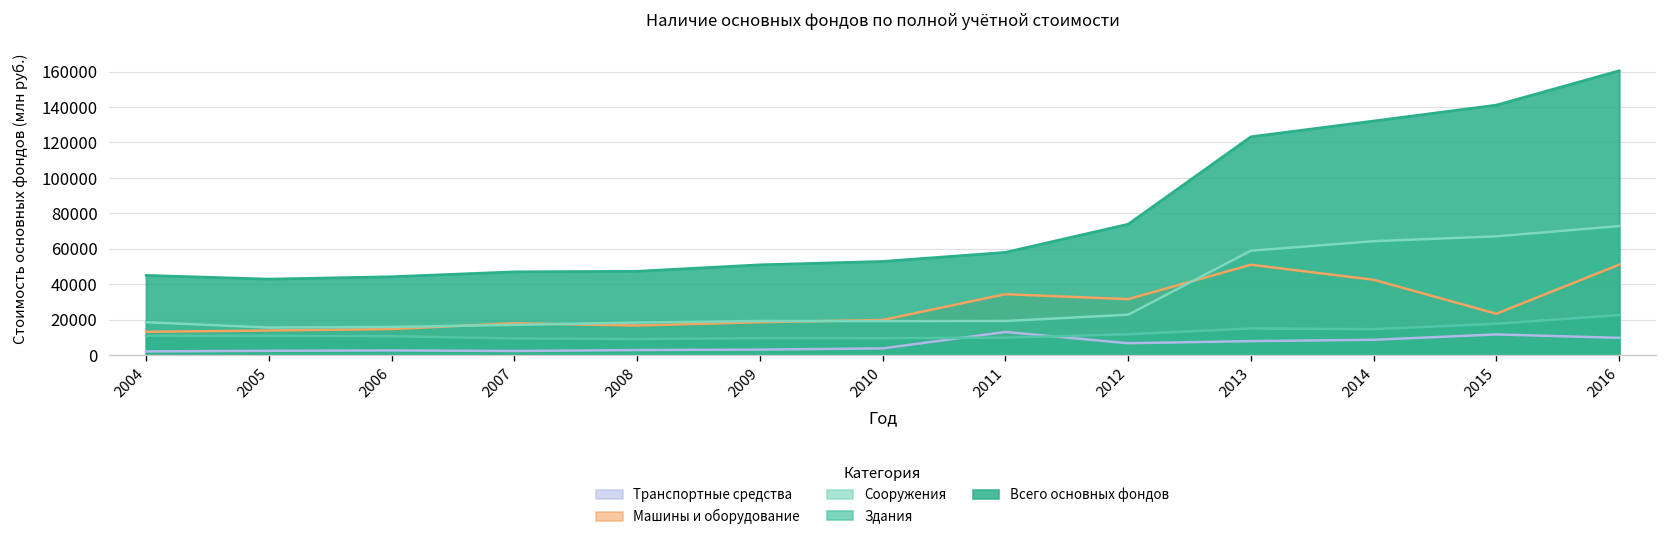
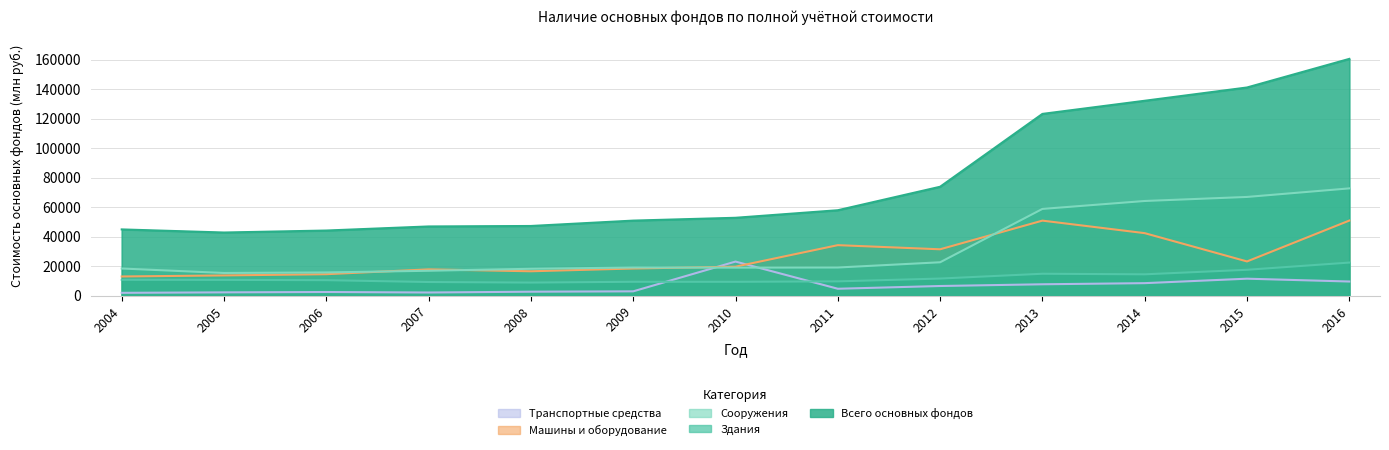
  {
    "Транспортные средства": {
      "2004": 2000,
      "2005": 2000,
      "2006": 3000,
      "2007": 2000,
      "2008": 3000,
      "2009": 3000,
-     "2010": 4000,
-     "2011": 13000,
+     "2010": 23000,
+     "2011": 5000,
      "2012": 7000,
      "2013": 8000,
      "2014": 9000,
      "2015": 12000,
      "2016": 10000
    },
    "Машины и оборудование": {
      "2004": 13000,
      "2011": 34000,
      "2012": 32000,
      "2013": 51000,
      "2014": 42000,
      "2015": 23000,
      "2016": 51000
    }
  }
